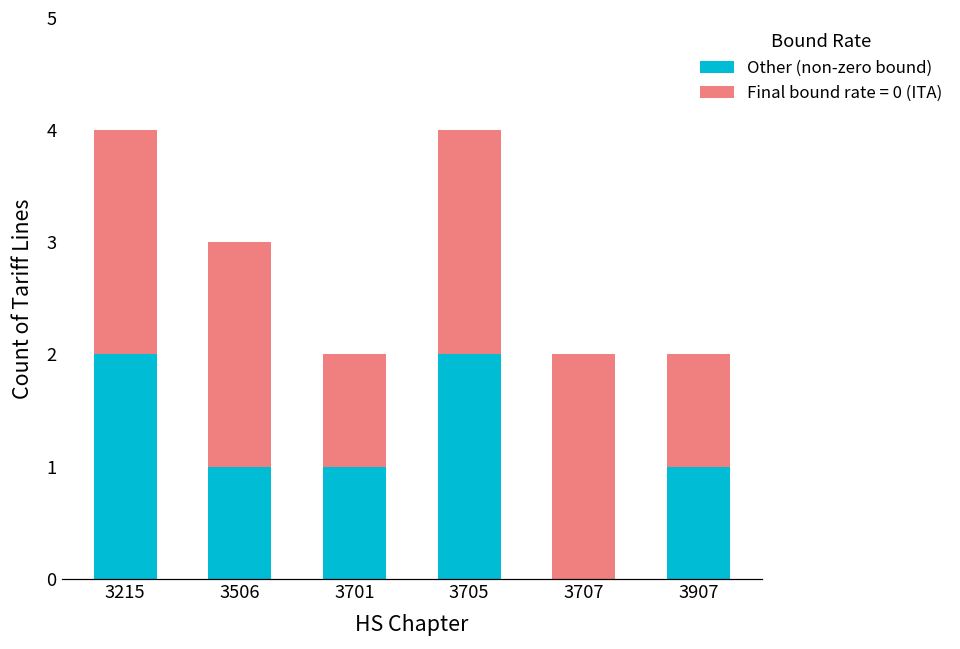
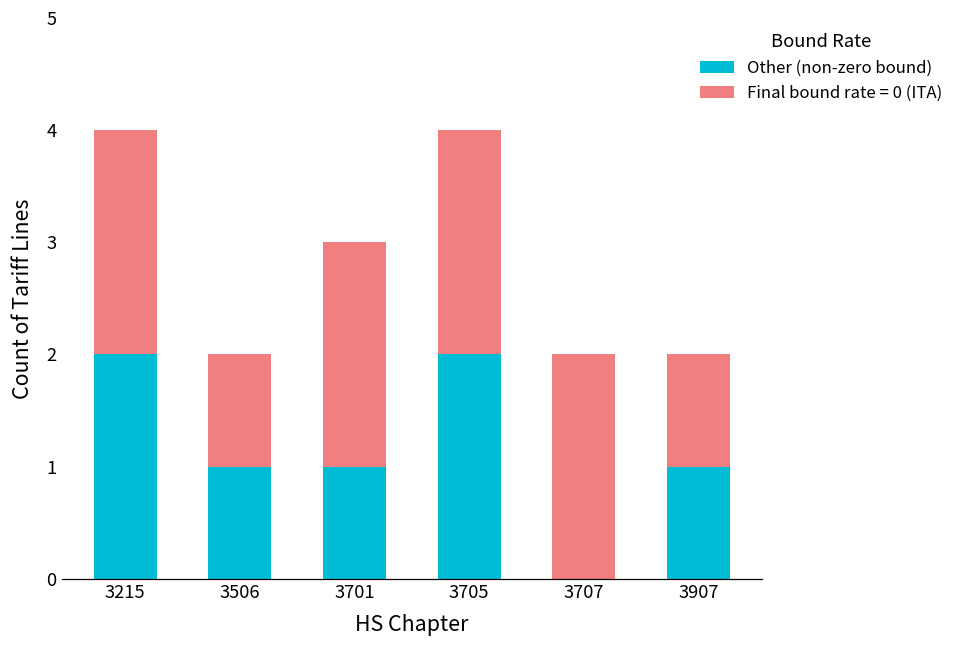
  {
    "Other (non-zero bound)": {
      "3215": 2,
      "3506": 1,
      "3701": 1,
      "3705": 2,
      "3707": 0,
      "3907": 1
    },
    "Final bound rate = 0 (ITA)": {
      "3215": 2,
-     "3506": 2,
-     "3701": 1,
+     "3506": 1,
+     "3701": 2,
      "3705": 2,
      "3707": 2,
      "3907": 1
    }
  }
